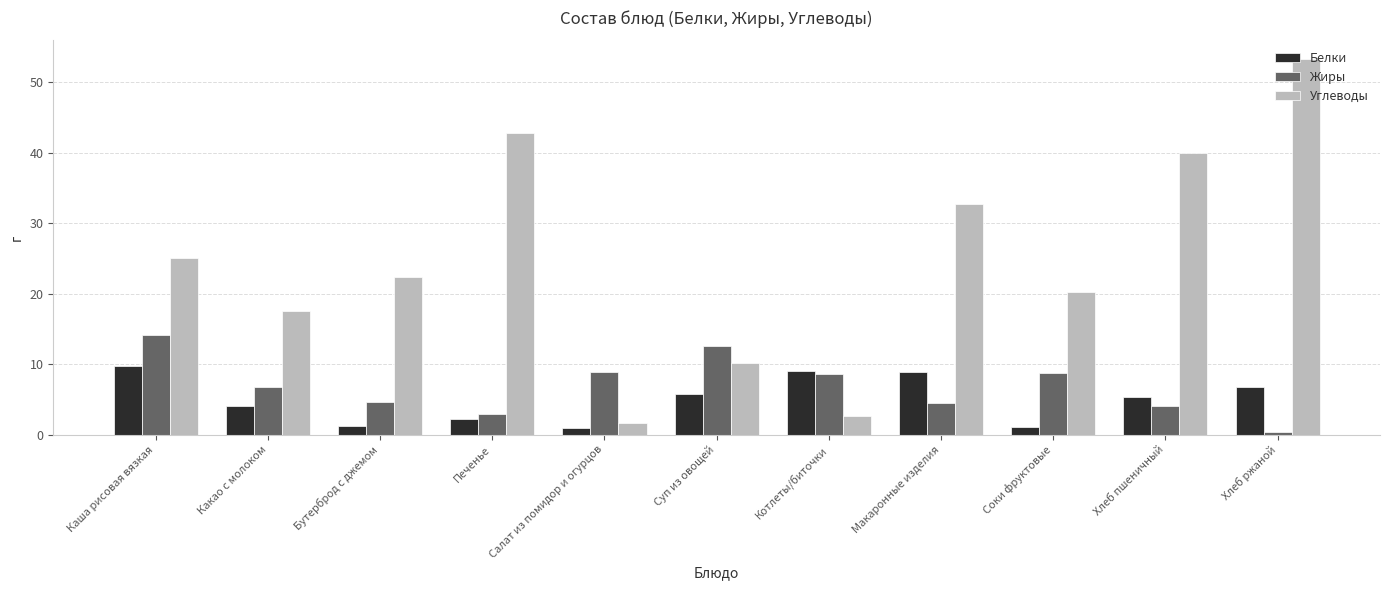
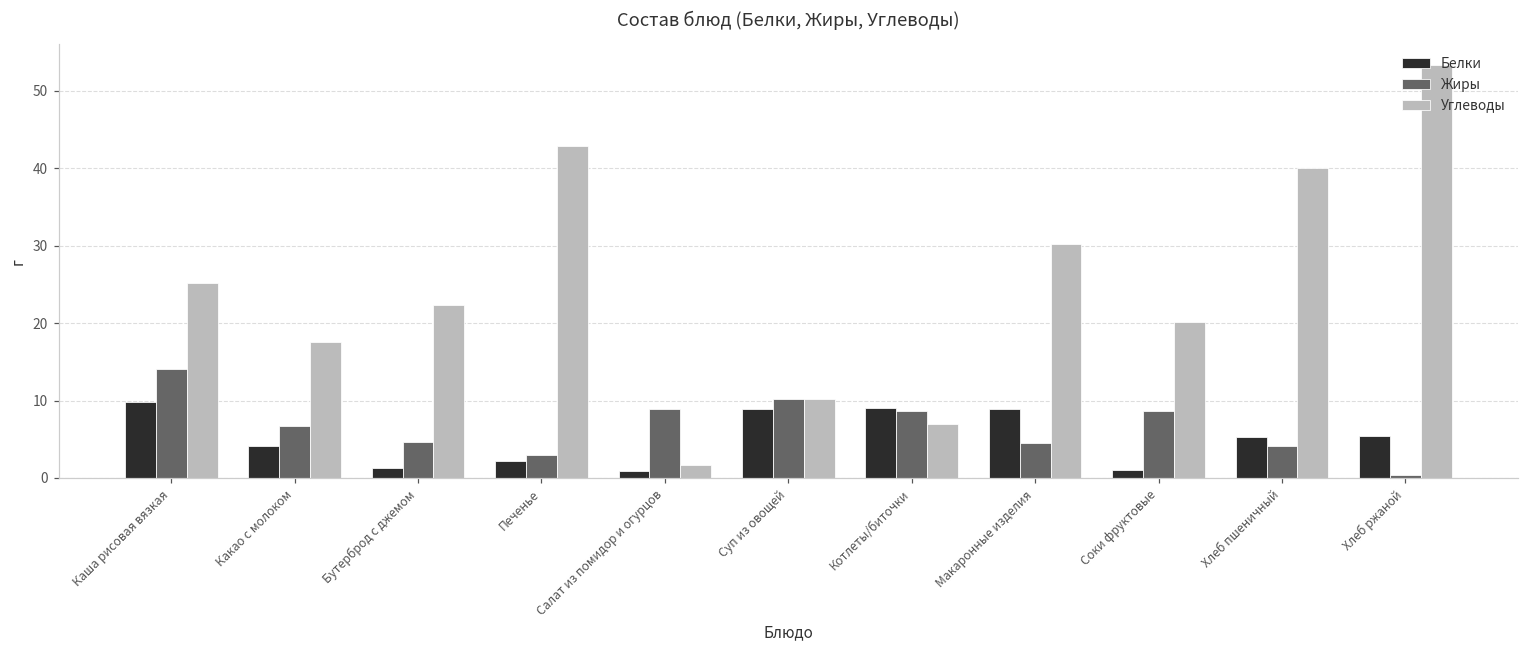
  {
    "Белки": {
      "Каша рисовая вязкая": 10,
      "Какао с молоком": 4,
      "Бутерброд с джемом": 1,
      "Печенье": 2,
      "Салат из помидор и огурцов": 1,
-     "Суп из овощей": 6,
+     "Суп из овощей": 9,
      "Котлеты/биточки": 9,
      "Макаронные изделия": 9,
      "Соки фруктовые": 1,
      "Хлеб пшеничный": 5,
-     "Хлеб ржаной": 7
+     "Хлеб ржаной": 5
    },
    "Жиры": {
      "Каша рисовая вязкая": 14,
      "Какао с молоком": 7,
      "Бутерброд с джемом": 5,
      "Печенье": 3,
      "Салат из помидор и огурцов": 9,
-     "Суп из овощей": 13,
+     "Суп из овощей": 10,
      "Котлеты/биточки": 9,
      "Макаронные изделия": 5,
      "Соки фруктовые": 9,
      "Хлеб пшеничный": 4,
      "Хлеб ржаной": 0
    },
    "Углеводы": {
      "Каша рисовая вязкая": 25,
      "Какао с молоком": 18,
      "Бутерброд с джемом": 22,
      "Печенье": 43,
      "Салат из помидор и огурцов": 2,
      "Суп из овощей": 10,
-     "Котлеты/биточки": 3,
-     "Макаронные изделия": 33,
+     "Котлеты/биточки": 7,
+     "Макаронные изделия": 30,
      "Соки фруктовые": 20,
      "Хлеб пшеничный": 40,
      "Хлеб ржаной": 53
    }
  }
